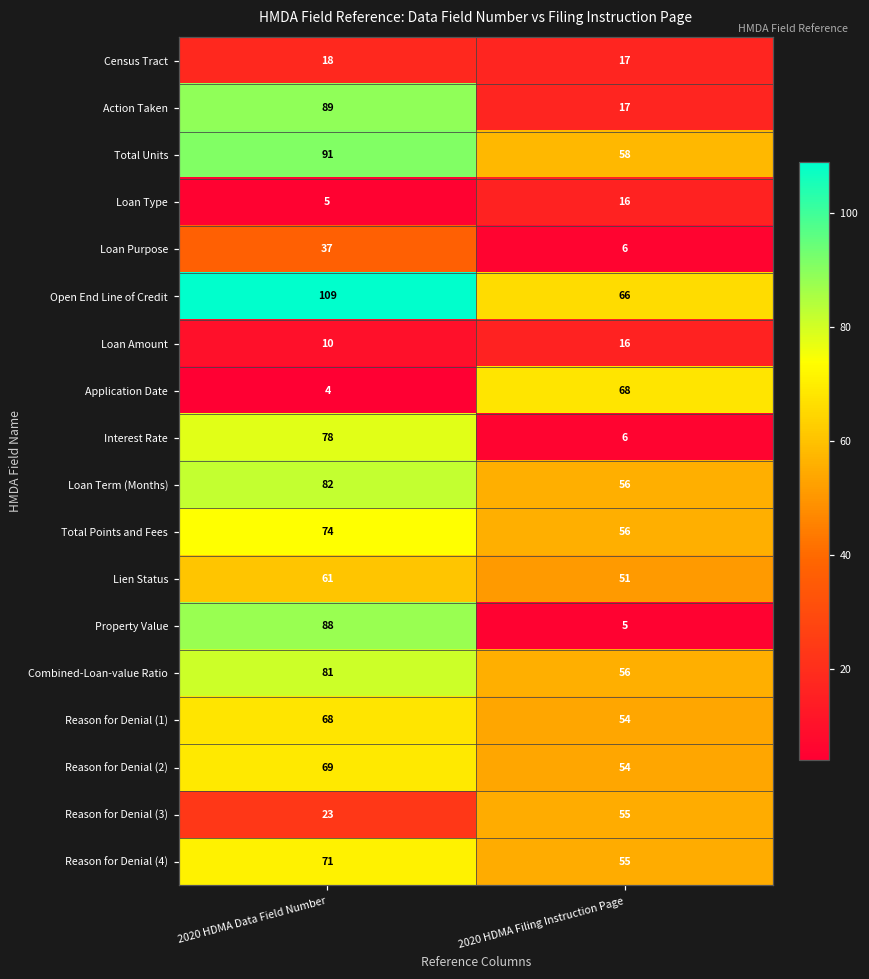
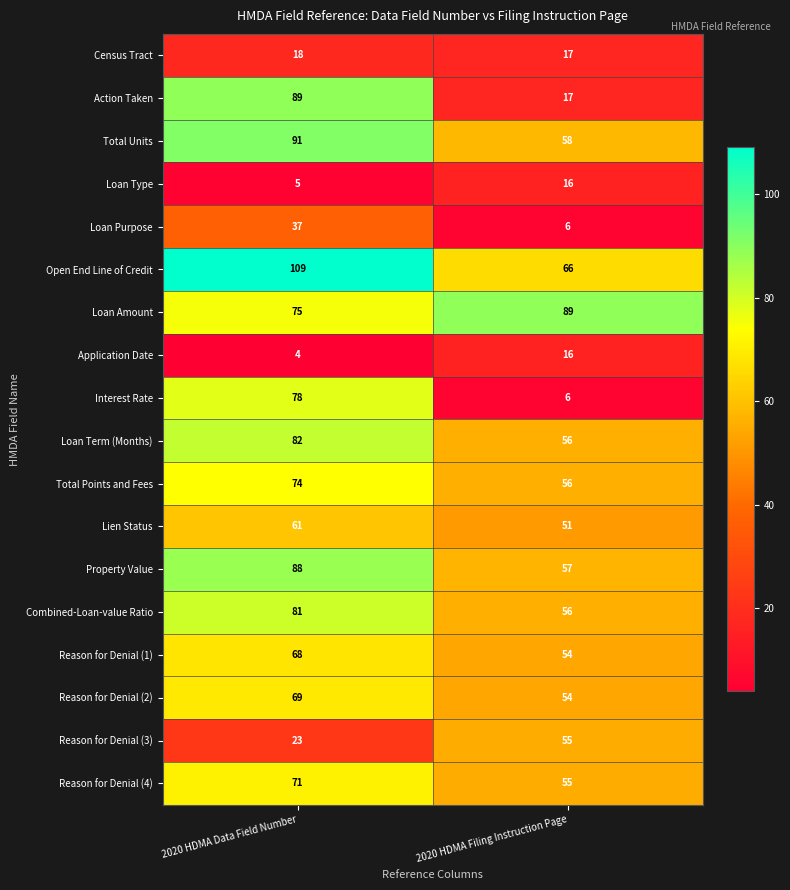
  {
    "Census Tract": {
      "2020 HDMA Data Field Number": 18,
      "2020 HDMA Filing Instruction Page": 17
    },
    "Action Taken": {
      "2020 HDMA Data Field Number": 89,
      "2020 HDMA Filing Instruction Page": 17
    },
    "Total Units": {
      "2020 HDMA Data Field Number": 91,
      "2020 HDMA Filing Instruction Page": 58
    },
    "Loan Type": {
      "2020 HDMA Data Field Number": 5,
      "2020 HDMA Filing Instruction Page": 16
    },
    "Loan Purpose": {
      "2020 HDMA Data Field Number": 37,
      "2020 HDMA Filing Instruction Page": 6
    },
    "Open End Line of Credit": {
      "2020 HDMA Data Field Number": 109,
      "2020 HDMA Filing Instruction Page": 66
    },
    "Loan Amount": {
-     "2020 HDMA Data Field Number": 10,
-     "2020 HDMA Filing Instruction Page": 16
+     "2020 HDMA Data Field Number": 75,
+     "2020 HDMA Filing Instruction Page": 89
    },
    "Application Date": {
      "2020 HDMA Data Field Number": 4,
-     "2020 HDMA Filing Instruction Page": 68
+     "2020 HDMA Filing Instruction Page": 16
    },
    "Interest Rate": {
      "2020 HDMA Data Field Number": 78,
      "2020 HDMA Filing Instruction Page": 6
    },
    "Loan Term (Months)": {
      "2020 HDMA Data Field Number": 82,
      "2020 HDMA Filing Instruction Page": 56
    },
    "Total Points and Fees": {
      "2020 HDMA Data Field Number": 74,
      "2020 HDMA Filing Instruction Page": 56
    },
    "Lien Status": {
      "2020 HDMA Data Field Number": 61,
      "2020 HDMA Filing Instruction Page": 51
    },
    "Property Value": {
      "2020 HDMA Data Field Number": 88,
-     "2020 HDMA Filing Instruction Page": 5
+     "2020 HDMA Filing Instruction Page": 57
    },
    "Combined-Loan-value Ratio": {
      "2020 HDMA Data Field Number": 81,
      "2020 HDMA Filing Instruction Page": 56
    },
    "Reason for Denial (1)": {
      "2020 HDMA Data Field Number": 68,
      "2020 HDMA Filing Instruction Page": 54
    },
    "Reason for Denial (2)": {
      "2020 HDMA Data Field Number": 69,
      "2020 HDMA Filing Instruction Page": 54
    },
    "Reason for Denial (3)": {
      "2020 HDMA Data Field Number": 23,
      "2020 HDMA Filing Instruction Page": 55
    },
    "Reason for Denial (4)": {
      "2020 HDMA Data Field Number": 71,
      "2020 HDMA Filing Instruction Page": 55
    }
  }
